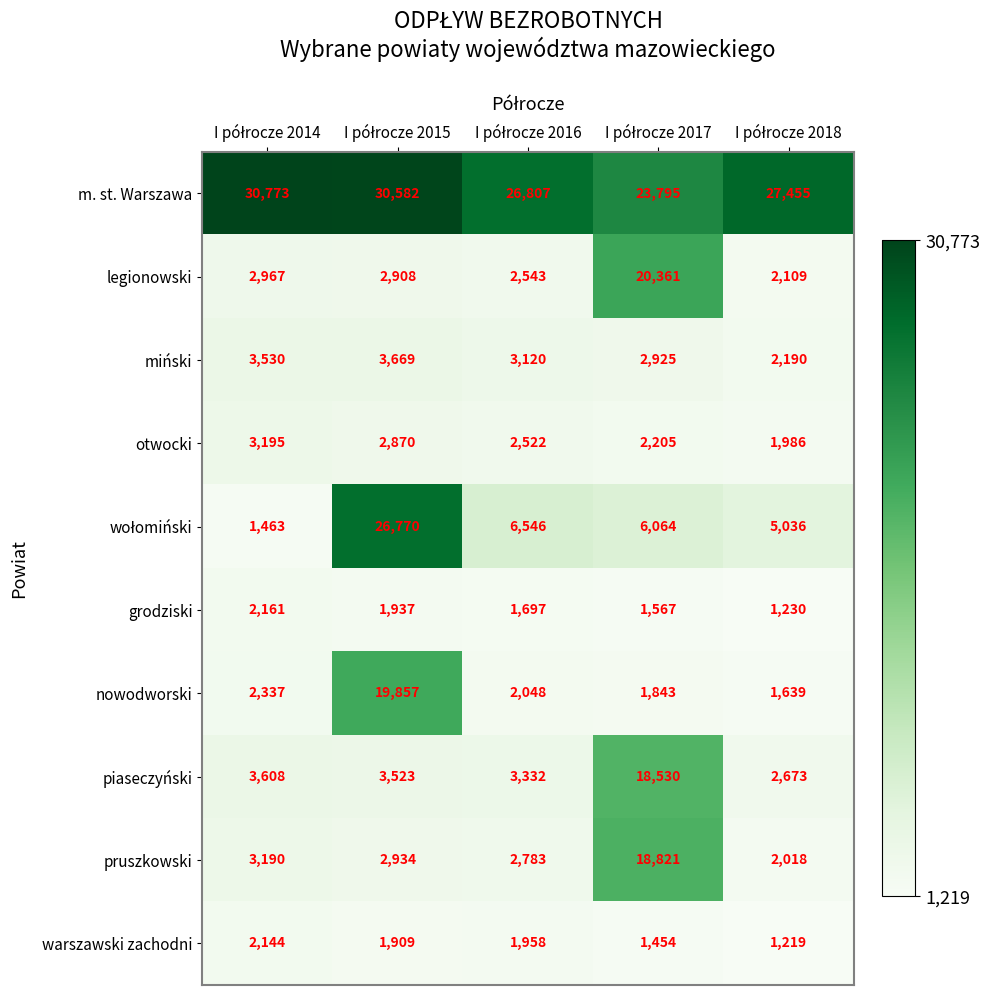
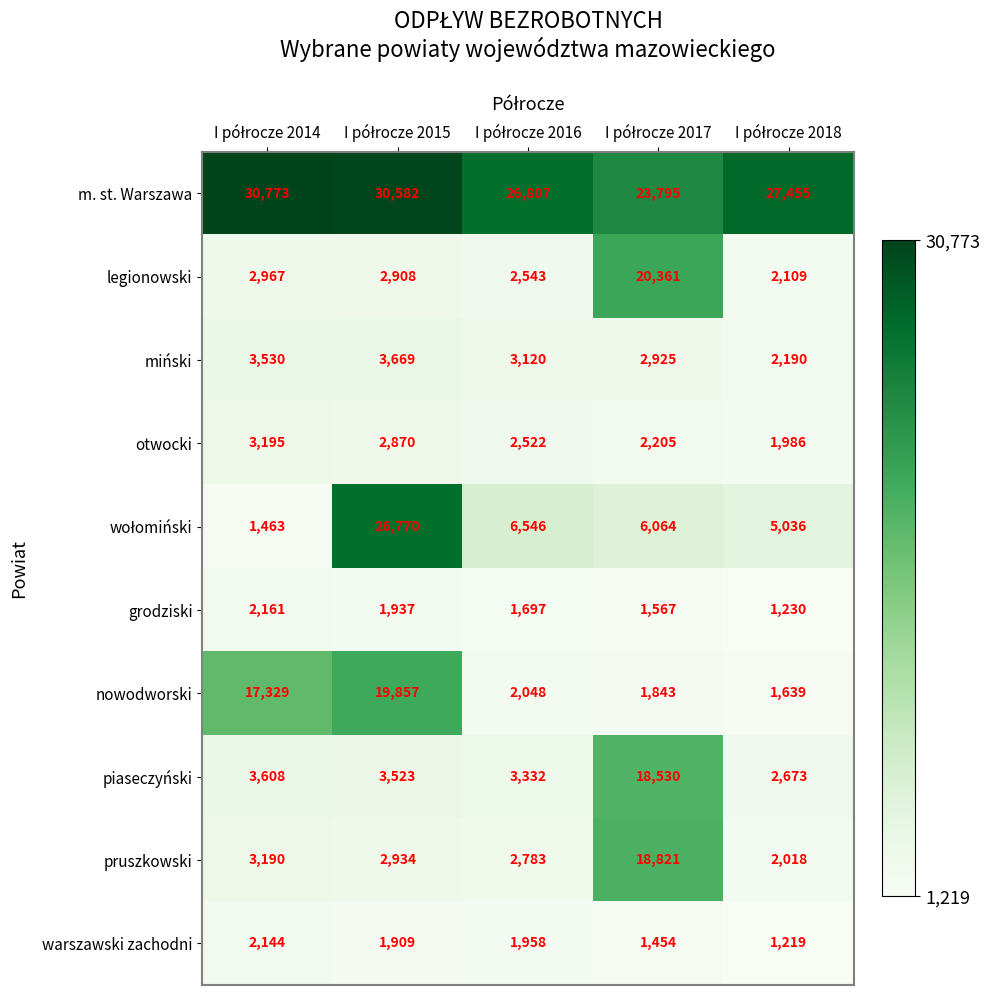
  {
    "m. st. Warszawa": {
      "I półrocze 2014": "30,773",
      "I półrocze 2015": "30,582",
      "I półrocze 2016": "26,807",
      "I półrocze 2017": "23,795",
      "I półrocze 2018": "27,455"
    },
    "legionowski": {
      "I półrocze 2014": "2,967",
      "I półrocze 2015": "2,908",
      "I półrocze 2016": "2,543",
      "I półrocze 2017": "20,361",
      "I półrocze 2018": "2,109"
    },
    "miński": {
      "I półrocze 2014": "3,530",
      "I półrocze 2015": "3,669",
      "I półrocze 2016": "3,120",
      "I półrocze 2017": "2,925",
      "I półrocze 2018": "2,190"
    },
    "otwocki": {
      "I półrocze 2014": "3,195",
      "I półrocze 2015": "2,870",
      "I półrocze 2016": "2,522",
      "I półrocze 2017": "2,205",
      "I półrocze 2018": "1,986"
    },
    "wołomiński": {
      "I półrocze 2014": "1,463",
      "I półrocze 2015": "26,770",
      "I półrocze 2016": "6,546",
      "I półrocze 2017": "6,064",
      "I półrocze 2018": "5,036"
    },
    "grodziski": {
      "I półrocze 2014": "2,161",
      "I półrocze 2015": "1,937",
      "I półrocze 2016": "1,697",
      "I półrocze 2017": "1,567",
      "I półrocze 2018": "1,230"
    },
    "nowodworski": {
-     "I półrocze 2014": "2,337",
+     "I półrocze 2014": "17,329",
      "I półrocze 2015": "19,857",
      "I półrocze 2016": "2,048",
      "I półrocze 2017": "1,843",
      "I półrocze 2018": "1,639"
    },
    "piaseczyński": {
      "I półrocze 2014": "3,608",
      "I półrocze 2015": "3,523",
      "I półrocze 2016": "3,332",
      "I półrocze 2017": "18,530",
      "I półrocze 2018": "2,673"
    },
    "pruszkowski": {
      "I półrocze 2014": "3,190",
      "I półrocze 2015": "2,934",
      "I półrocze 2016": "2,783",
      "I półrocze 2017": "18,821",
      "I półrocze 2018": "2,018"
    },
    "warszawski zachodni": {
      "I półrocze 2014": "2,144",
      "I półrocze 2015": "1,909",
      "I półrocze 2016": "1,958",
      "I półrocze 2017": "1,454",
      "I półrocze 2018": "1,219"
    }
  }
